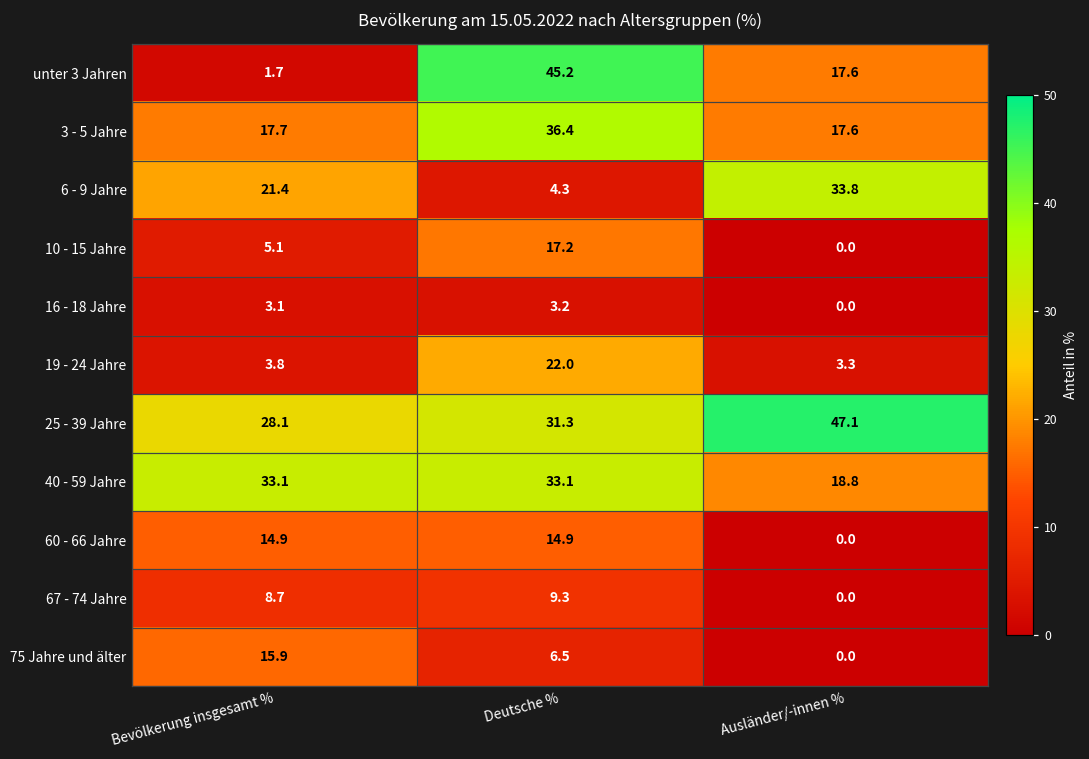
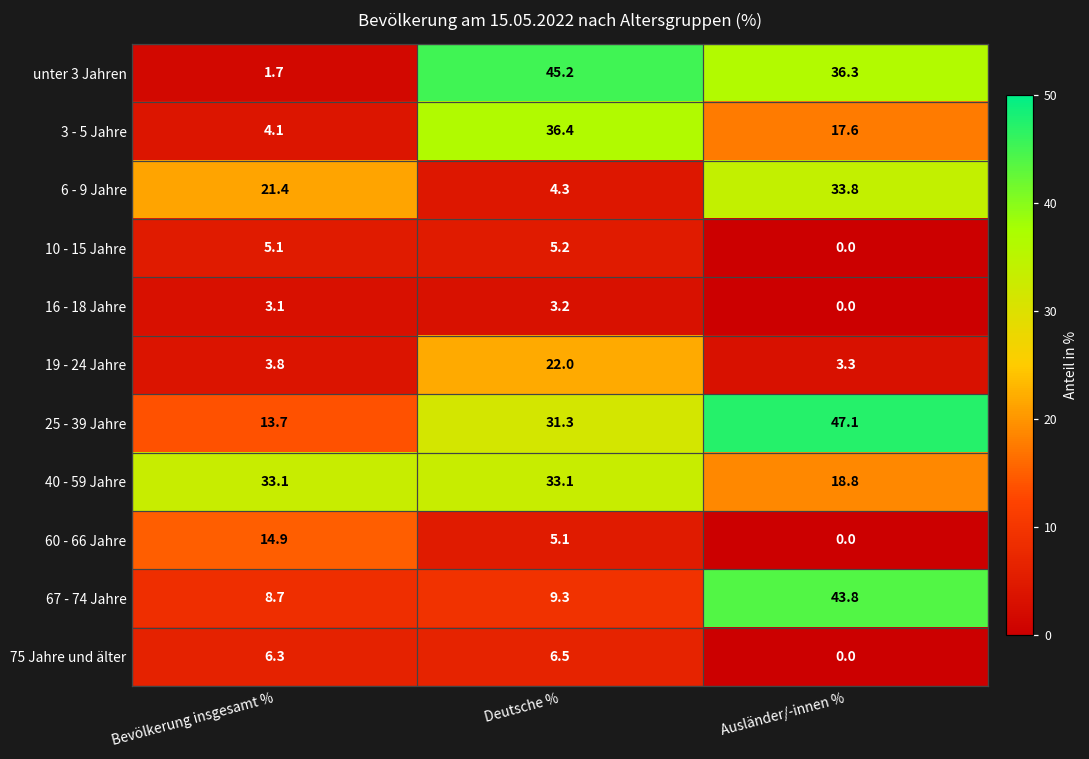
  {
    "unter 3 Jahren": {
      "Bevölkerung insgesamt %": 1.7,
      "Deutsche %": 45.2,
-     "Ausländer/-innen %": 17.6
+     "Ausländer/-innen %": 36.3
    },
    "3 - 5 Jahre": {
-     "Bevölkerung insgesamt %": 17.7,
+     "Bevölkerung insgesamt %": 4.1,
      "Deutsche %": 36.4,
      "Ausländer/-innen %": 17.6
    },
    "6 - 9 Jahre": {
      "Bevölkerung insgesamt %": 21.4,
      "Deutsche %": 4.3,
      "Ausländer/-innen %": 33.8
    },
    "10 - 15 Jahre": {
      "Bevölkerung insgesamt %": 5.1,
-     "Deutsche %": 17.2,
+     "Deutsche %": 5.2,
      "Ausländer/-innen %": 0.0
    },
    "16 - 18 Jahre": {
      "Bevölkerung insgesamt %": 3.1,
      "Deutsche %": 3.2,
      "Ausländer/-innen %": 0.0
    },
    "19 - 24 Jahre": {
      "Bevölkerung insgesamt %": 3.8,
      "Deutsche %": 22.0,
      "Ausländer/-innen %": 3.3
    },
    "25 - 39 Jahre": {
-     "Bevölkerung insgesamt %": 28.1,
+     "Bevölkerung insgesamt %": 13.7,
      "Deutsche %": 31.3,
      "Ausländer/-innen %": 47.1
    },
    "40 - 59 Jahre": {
      "Bevölkerung insgesamt %": 33.1,
      "Deutsche %": 33.1,
      "Ausländer/-innen %": 18.8
    },
    "60 - 66 Jahre": {
      "Bevölkerung insgesamt %": 14.9,
-     "Deutsche %": 14.9,
+     "Deutsche %": 5.1,
      "Ausländer/-innen %": 0.0
    },
    "67 - 74 Jahre": {
      "Bevölkerung insgesamt %": 8.7,
      "Deutsche %": 9.3,
-     "Ausländer/-innen %": 0.0
+     "Ausländer/-innen %": 43.8
    },
    "75 Jahre und älter": {
-     "Bevölkerung insgesamt %": 15.9,
+     "Bevölkerung insgesamt %": 6.3,
      "Deutsche %": 6.5,
      "Ausländer/-innen %": 0.0
    }
  }
